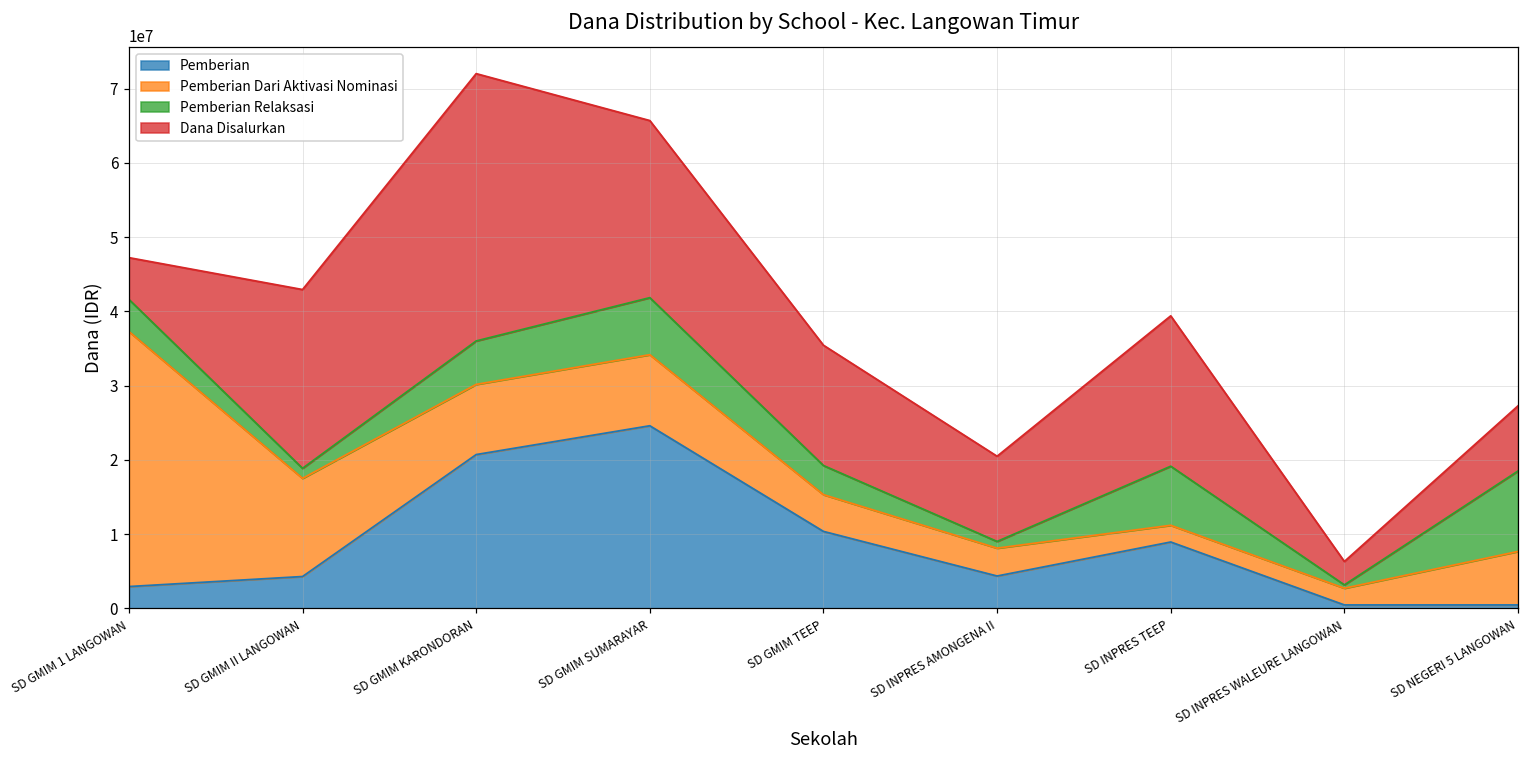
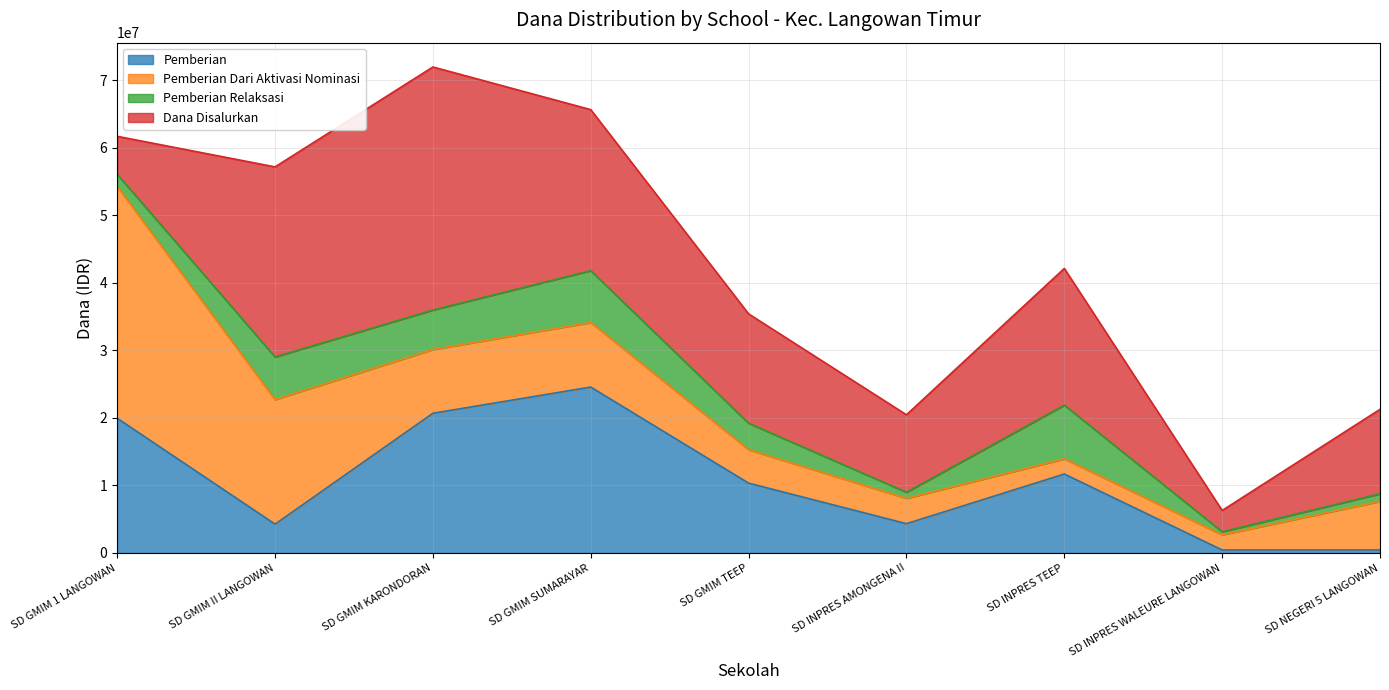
  {
    "Pemberian": {
-     "SD GMIM 1 LANGOWAN": 3000000,
+     "SD GMIM 1 LANGOWAN": 20000000,
      "SD GMIM II LANGOWAN": 4000000,
      "SD GMIM KARONDORAN": 21000000,
      "SD GMIM SUMARAYAR": 25000000,
      "SD GMIM TEEP": 10000000,
      "SD INPRES AMONGENA II": 4000000,
-     "SD INPRES TEEP": 9000000,
+     "SD INPRES TEEP": 12000000,
      "SD INPRES WALEURE LANGOWAN": 0,
      "SD NEGERI 5 LANGOWAN": 0
    },
    "Pemberian Dari Aktivasi Nominasi": {
      "SD GMIM 1 LANGOWAN": 34000000,
-     "SD GMIM II LANGOWAN": 13000000,
+     "SD GMIM II LANGOWAN": 18000000,
      "SD GMIM KARONDORAN": 9000000,
      "SD GMIM SUMARAYAR": 10000000,
      "SD GMIM TEEP": 5000000,
      "SD INPRES AMONGENA II": 4000000,
      "SD INPRES TEEP": 2000000,
      "SD INPRES WALEURE LANGOWAN": 2000000,
      "SD NEGERI 5 LANGOWAN": 7000000
    },
    "Pemberian Relaksasi": {
-     "SD GMIM 1 LANGOWAN": 4000000,
-     "SD GMIM II LANGOWAN": 1000000,
+     "SD GMIM 1 LANGOWAN": 2000000,
+     "SD GMIM II LANGOWAN": 6000000,
      "SD GMIM KARONDORAN": 6000000,
      "SD GMIM SUMARAYAR": 8000000,
      "SD GMIM TEEP": 4000000,
      "SD INPRES AMONGENA II": 1000000,
      "SD INPRES TEEP": 8000000,
      "SD INPRES WALEURE LANGOWAN": 0,
-     "SD NEGERI 5 LANGOWAN": 11000000
+     "SD NEGERI 5 LANGOWAN": 1000000
    },
    "Dana Disalurkan": {
      "SD GMIM 1 LANGOWAN": 6000000,
-     "SD GMIM II LANGOWAN": 24000000,
+     "SD GMIM II LANGOWAN": 28000000,
      "SD GMIM KARONDORAN": 36000000,
      "SD GMIM SUMARAYAR": 24000000,
      "SD GMIM TEEP": 16000000,
      "SD INPRES AMONGENA II": 11000000,
      "SD INPRES TEEP": 20000000,
      "SD INPRES WALEURE LANGOWAN": 3000000,
-     "SD NEGERI 5 LANGOWAN": 9000000
+     "SD NEGERI 5 LANGOWAN": 13000000
    }
  }
